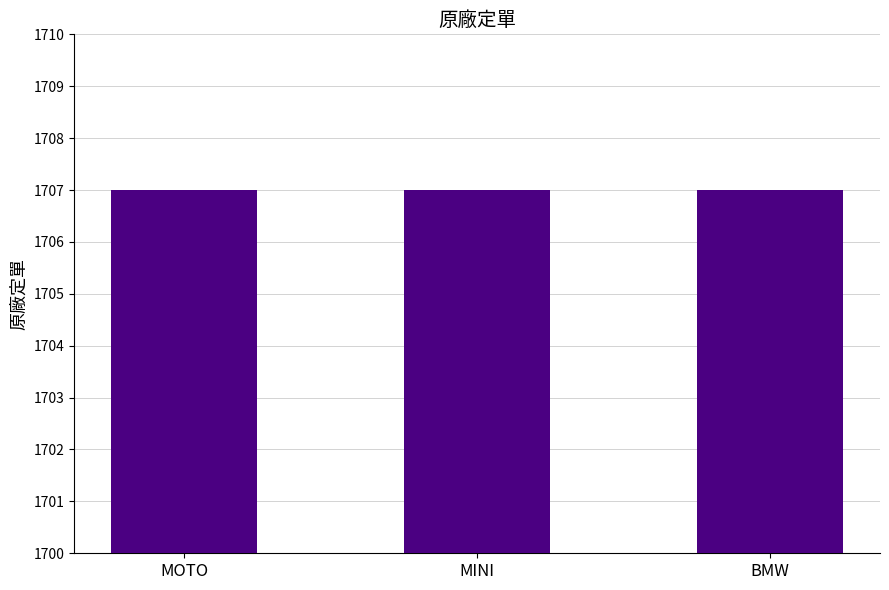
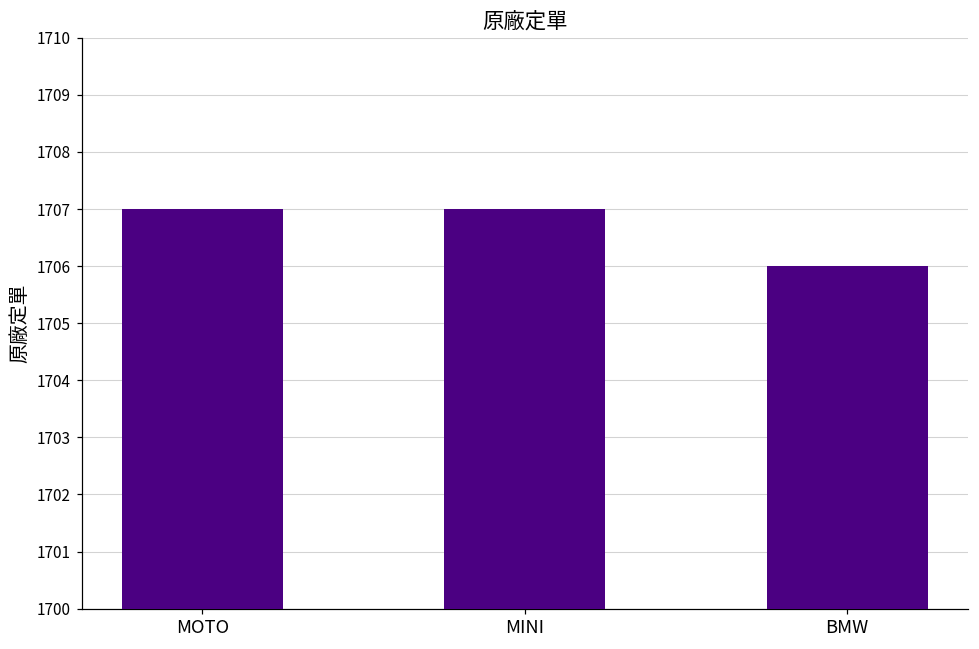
  {
    "MOTO": 1707,
    "MINI": 1707,
-   "BMW": 1707
+   "BMW": 1706
  }
